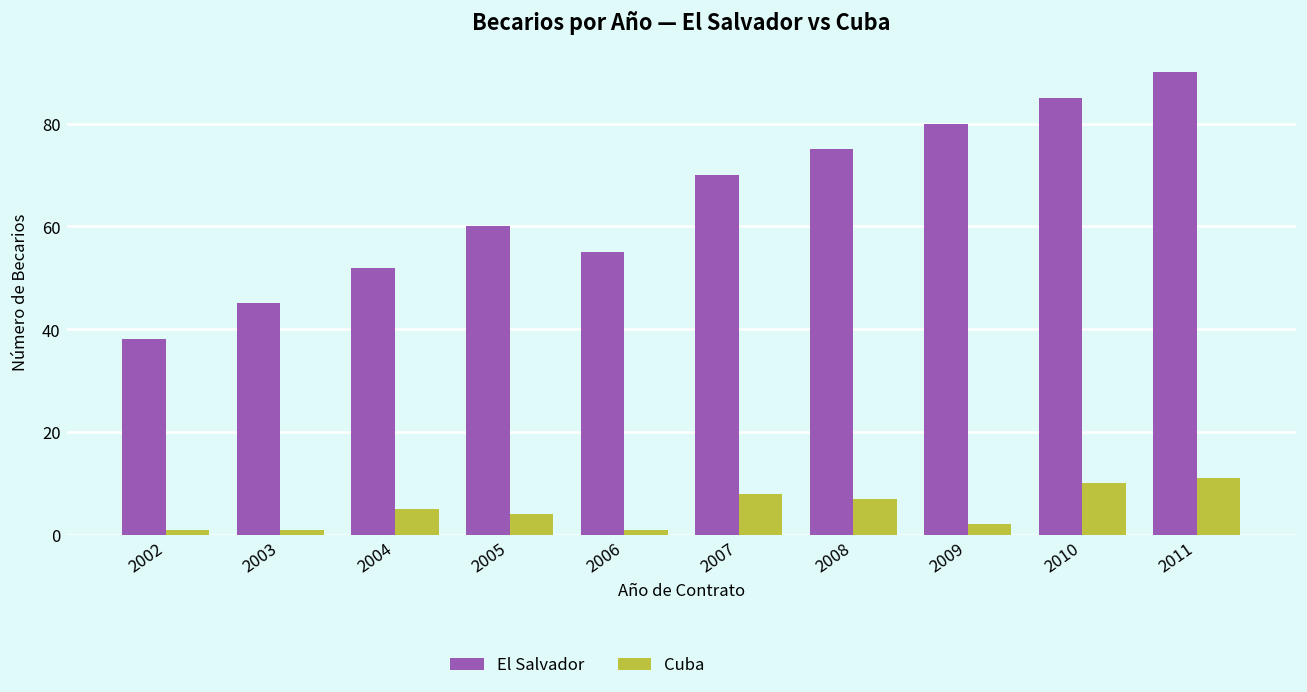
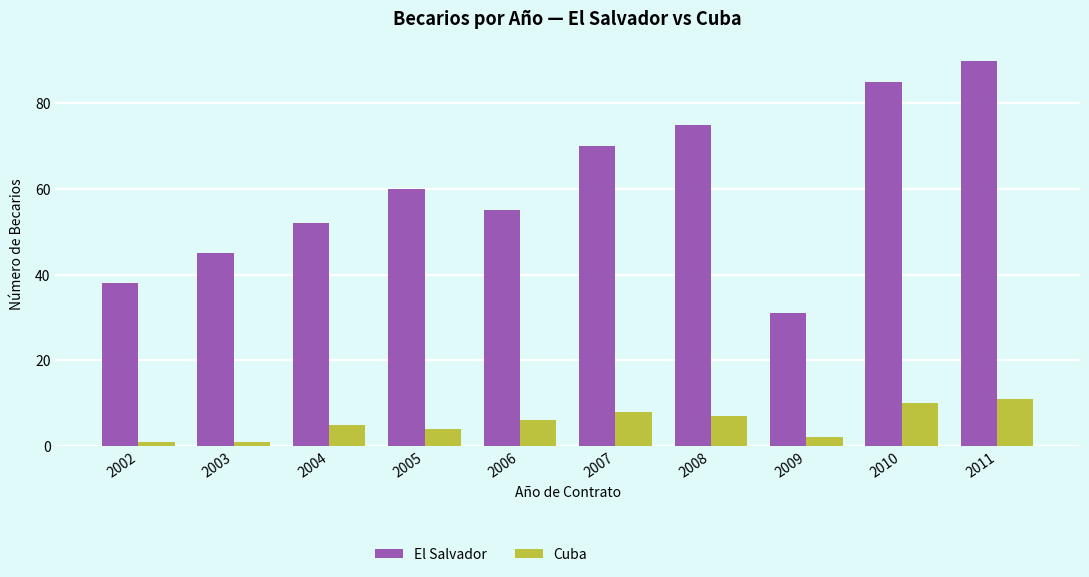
  {
    "El Salvador": {
      "2002": 38,
      "2003": 45,
      "2004": 52,
      "2005": 60,
      "2006": 55,
      "2007": 70,
      "2008": 75,
-     "2009": 80,
+     "2009": 31,
      "2010": 85,
      "2011": 90
    },
    "Cuba": {
      "2002": 1,
      "2003": 1,
      "2004": 5,
      "2005": 4,
-     "2006": 1,
+     "2006": 6,
      "2007": 8,
      "2008": 7,
      "2009": 2,
      "2010": 10,
      "2011": 11
    }
  }
